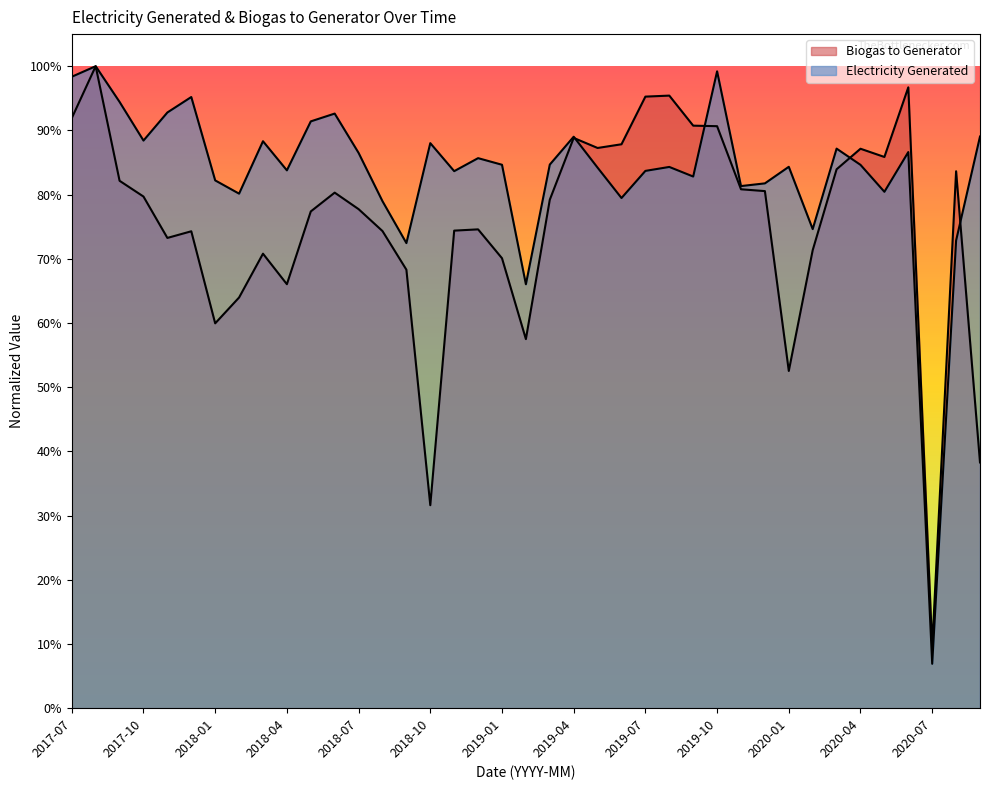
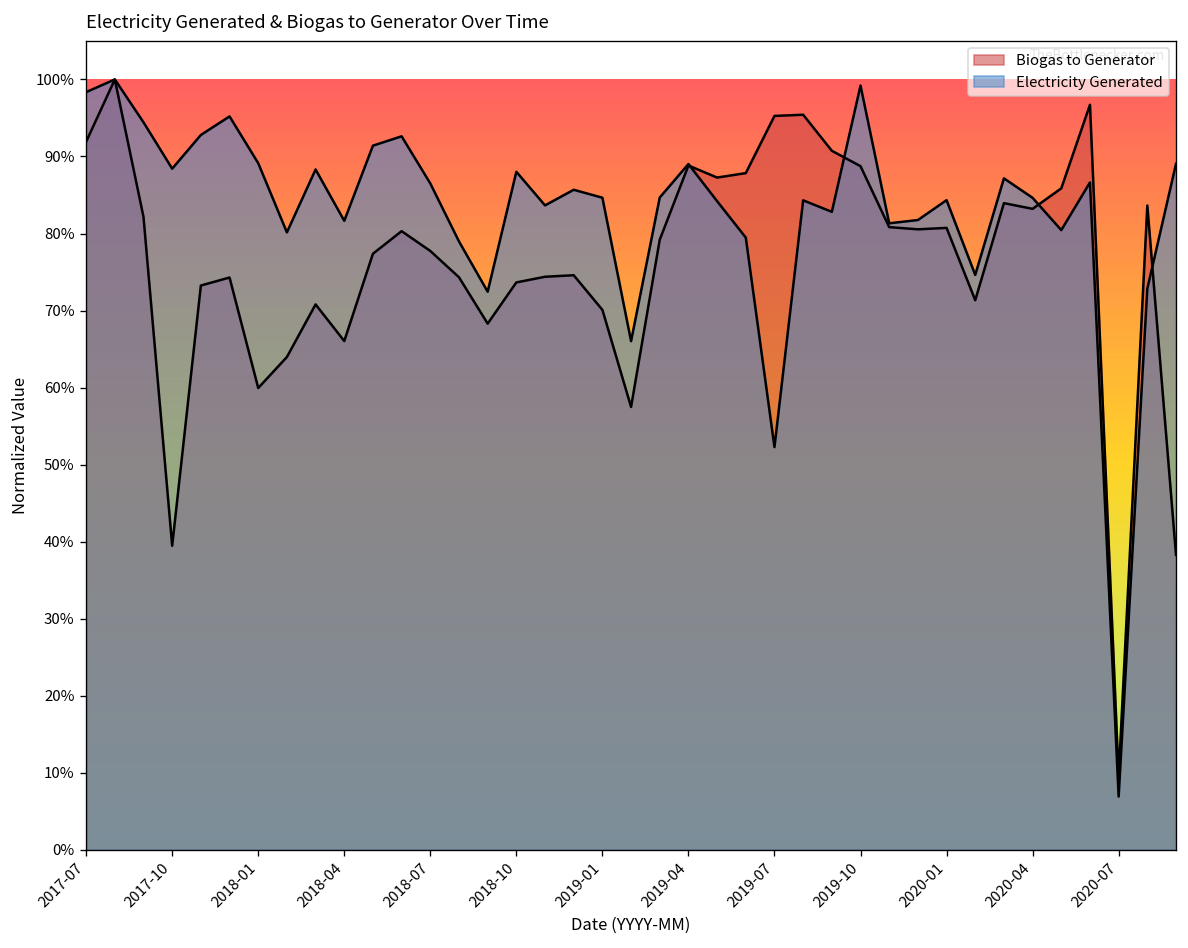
  {
    "Biogas to Generator": {
      "2017-07": "92%",
-     "2017-10": "80%",
+     "2017-10": "39%",
      "2018-01": "60%",
      "2018-04": "66%",
      "2018-07": "78%",
-     "2018-10": "32%",
+     "2018-10": "74%",
      "2019-01": "70%",
      "2019-07": "95%",
-     "2019-10": "91%",
-     "2020-01": "53%",
-     "2020-04": "87%",
+     "2019-10": "89%",
+     "2020-01": "81%",
+     "2020-04": "83%",
      "2020-07": "9%"
    },
    "Electricity Generated": {
      "2017-07": "98%",
      "2017-10": "88%",
-     "2018-01": "82%",
-     "2018-04": "84%",
+     "2018-01": "89%",
+     "2018-04": "82%",
      "2018-07": "86%",
      "2018-10": "88%",
      "2019-01": "85%",
-     "2019-07": "84%",
+     "2019-07": "52%",
      "2019-10": "99%",
      "2020-01": "84%",
      "2020-04": "85%",
      "2020-07": "7%"
    }
  }
